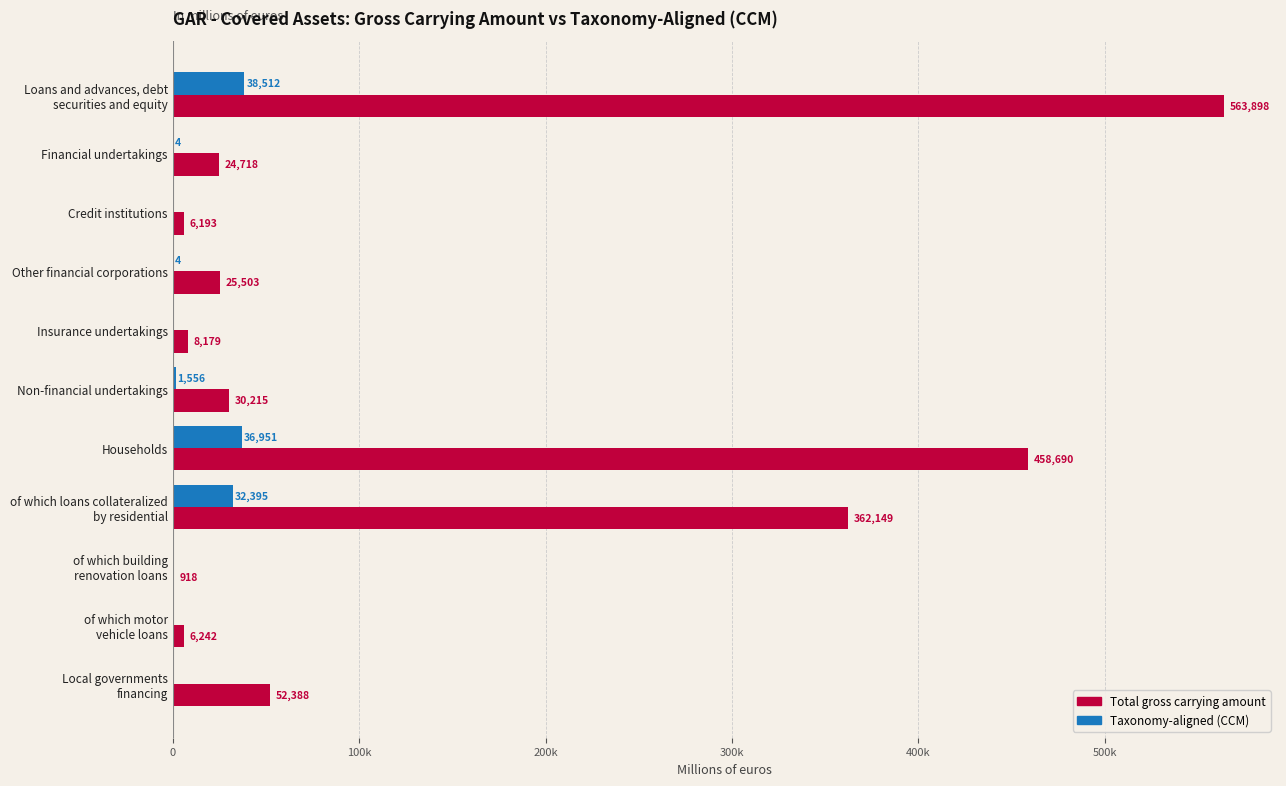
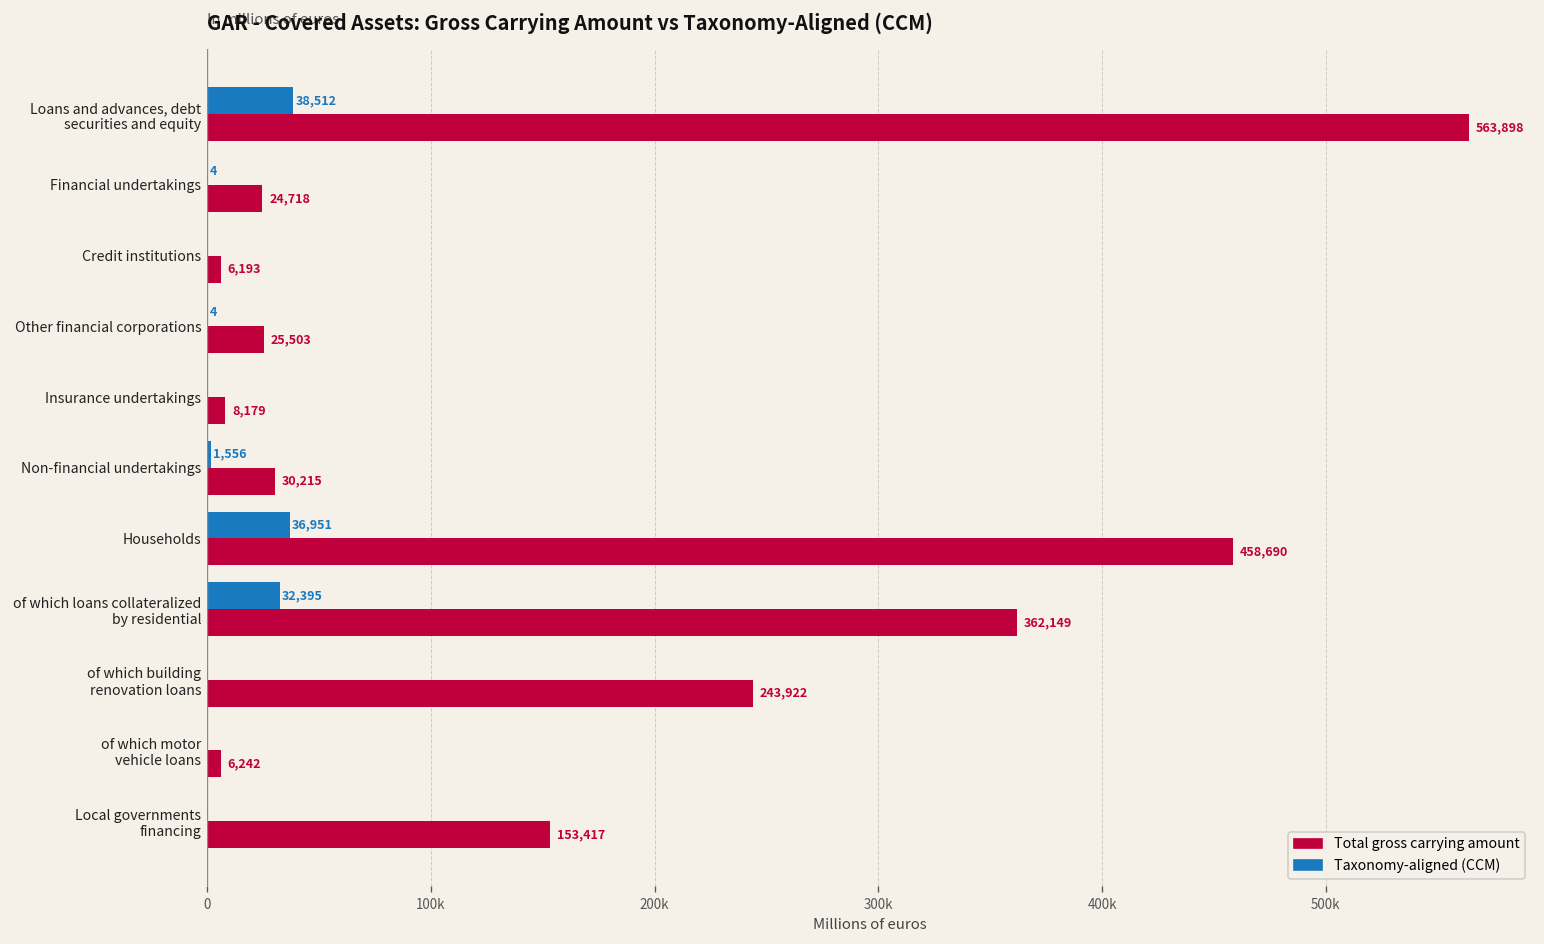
  {
    "Total gross carrying amount": {
      "Loans and advances, debt securities and equity": "563,898",
      "Financial undertakings": "24,718",
      "Credit institutions": "6,193",
      "Other financial corporations": "25,503",
      "Insurance undertakings": "8,179",
      "Non-financial undertakings": "30,215",
      "Households": "458,690",
      "of which loans collateralized by residential": "362,149",
-     "of which building renovation loans": "918",
+     "of which building renovation loans": "243,922",
      "of which motor vehicle loans": "6,242",
-     "Local governments financing": "52,388"
+     "Local governments financing": "153,417"
    },
    "Taxonomy-aligned (CCM)": {
      "Loans and advances, debt securities and equity": "38,512",
      "Financial undertakings": "4",
      "Other financial corporations": "4",
      "Non-financial undertakings": "1,556",
      "Households": "36,951",
      "of which loans collateralized by residential": "32,395"
    }
  }
